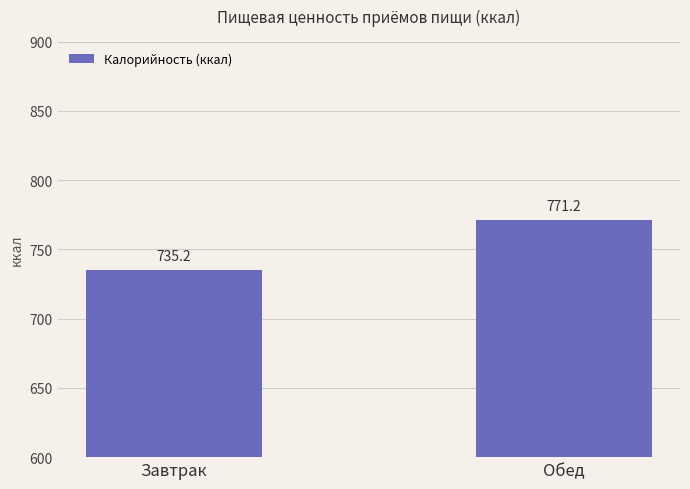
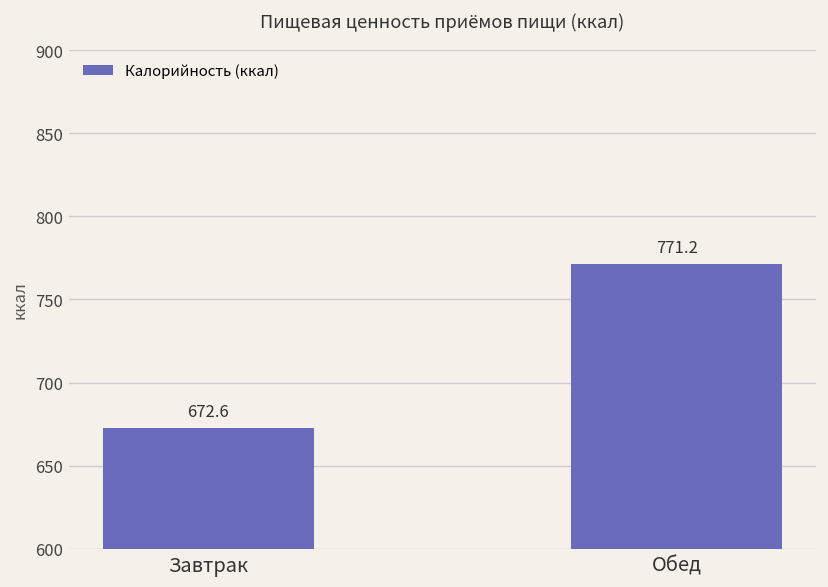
  {
-   "Завтрак": 735.2,
+   "Завтрак": 672.6,
    "Обед": 771.2
  }
